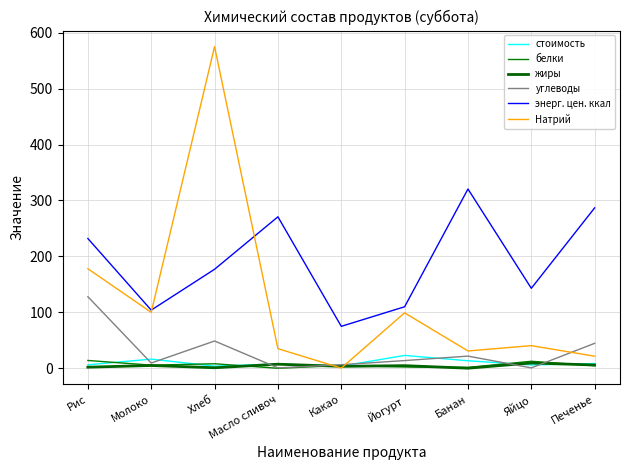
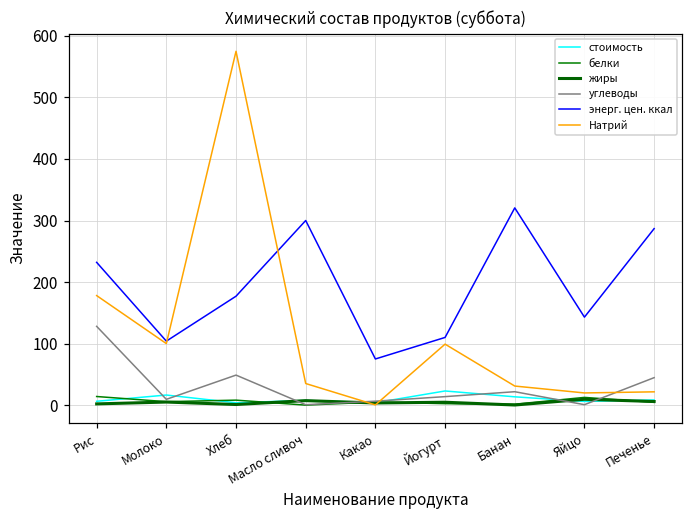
  {
    "стоимость": {
      "Молоко": 20,
      "Йогурт": 20,
      "Банан": 10
    },
    "углеводы": {
      "Рис": 130,
      "Хлеб": 50,
      "Йогурт": 10,
      "Банан": 20,
      "Яйцо": 0,
      "Печенье": 40
    },
    "энерг. цен. ккал": {
      "Рис": 230,
      "Хлеб": 180,
-     "Масло сливоч": 270,
+     "Масло сливоч": 300,
      "Какао": 80,
      "Йогурт": 110,
      "Банан": 320,
      "Яйцо": 140,
      "Печенье": 290
    },
    "Натрий": {
      "Рис": 180,
      "Хлеб": 580,
      "Масло сливоч": 40,
      "Йогурт": 100,
      "Банан": 30,
-     "Яйцо": 40,
+     "Яйцо": 20,
      "Печенье": 20
    }
  }
